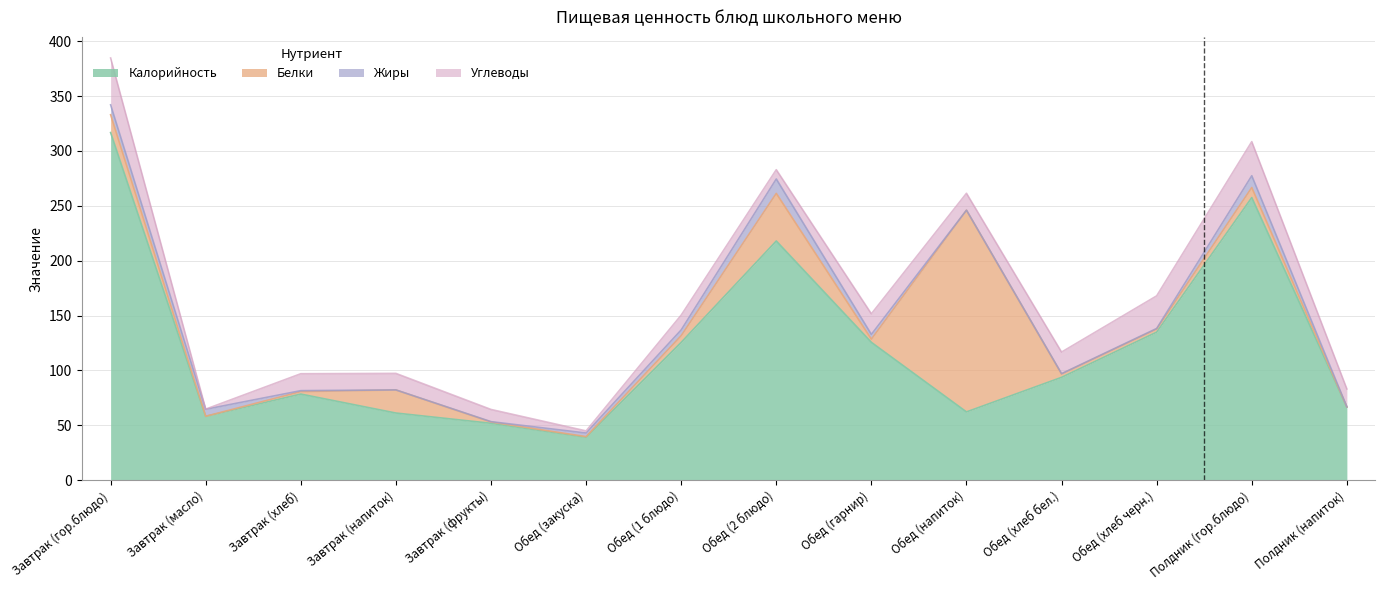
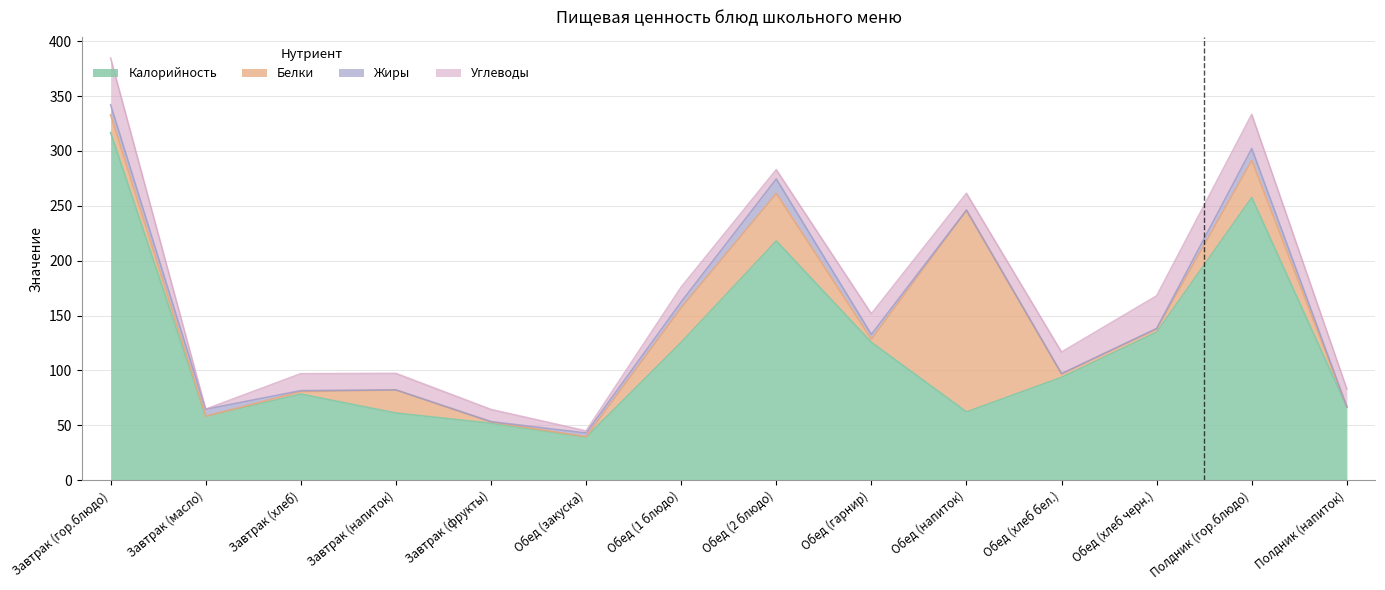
  {
    "Белки": {
      "Завтрак (гор.блюдо)": 16,
-     "Обед (1 блюдо)": 6,
+     "Обед (1 блюдо)": 32,
      "Обед (2 блюдо)": 43,
      "Обед (гарнир)": 3,
-     "Полдник (гор.блюдо)": 9
+     "Полдник (гор.блюдо)": 34
    }
  }
